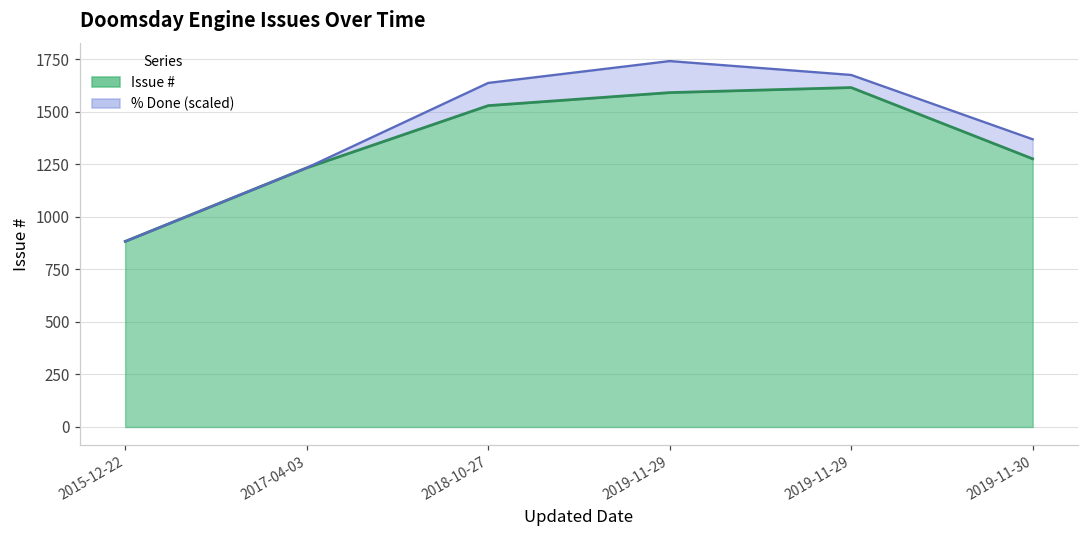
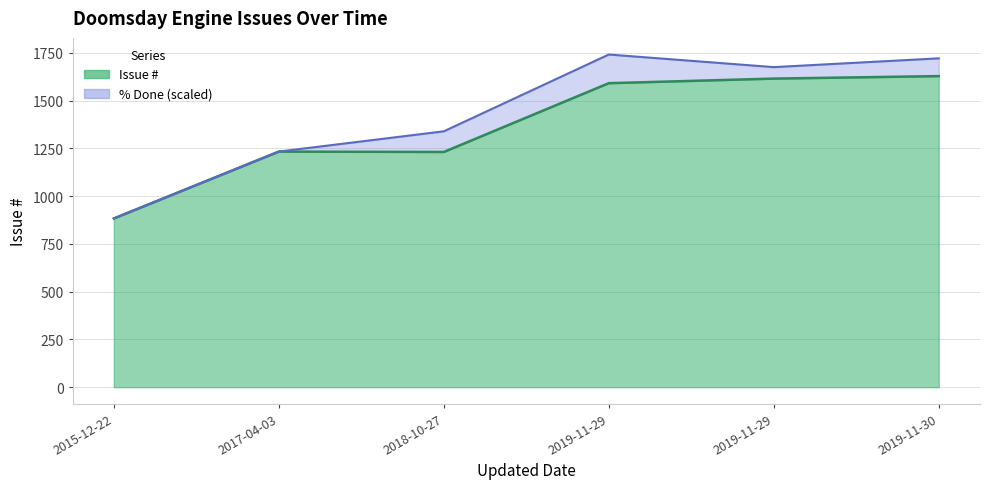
  {
    "Issue #": {
-     "2018-10-27": 1530,
-     "2019-11-30": 1280
+     "2018-10-27": 1230,
+     "2019-11-30": 1630
    },
    "% Done (scaled)": {
      "2018-10-27": 110,
      "2019-11-30": 90
    }
  }
